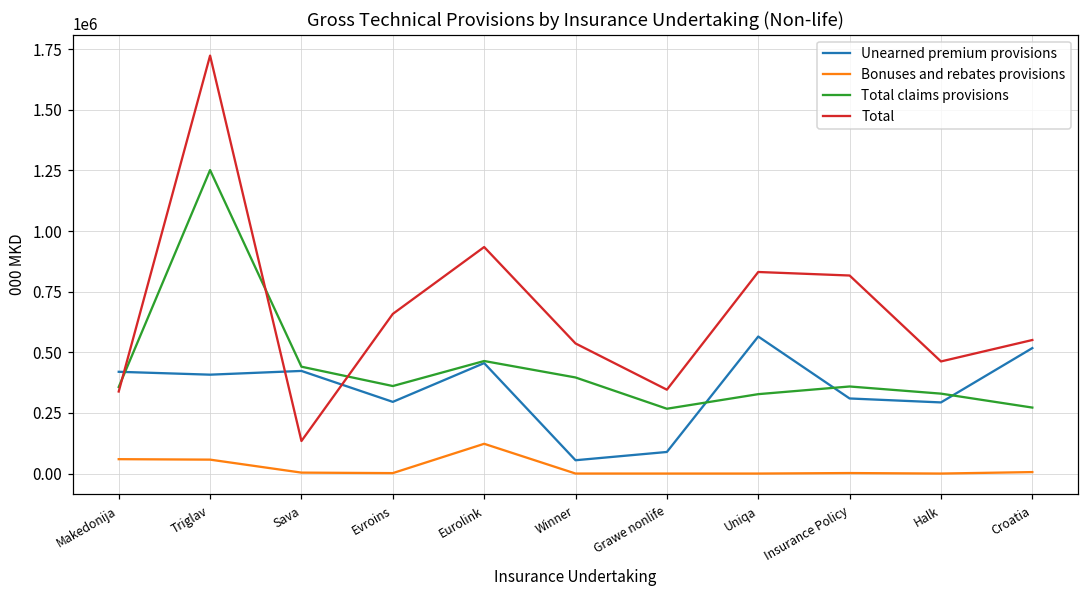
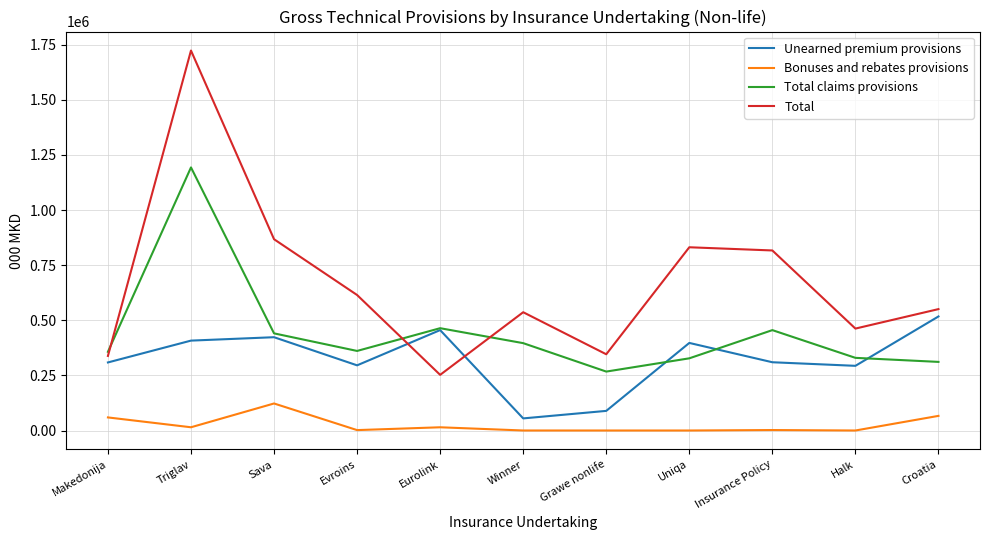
  {
    "Unearned premium provisions": {
-     "Makedonija": 420000,
+     "Makedonija": 310000,
      "Triglav": 410000,
      "Sava": 420000,
      "Evroins": 300000,
      "Winner": 50000,
      "Grawe nonlife": 90000,
-     "Uniqa": 560000,
+     "Uniqa": 400000,
      "Insurance Policy": 310000,
      "Halk": 290000,
      "Croatia": 520000
    },
    "Bonuses and rebates provisions": {
      "Makedonija": 60000,
-     "Triglav": 60000,
-     "Sava": 0,
+     "Triglav": 10000,
+     "Sava": 120000,
      "Evroins": 0,
-     "Eurolink": 120000,
+     "Eurolink": 10000,
      "Winner": 0,
      "Grawe nonlife": 0,
      "Uniqa": 0,
      "Insurance Policy": 0,
      "Halk": 0,
-     "Croatia": 10000
+     "Croatia": 70000
    },
    "Total claims provisions": {
      "Makedonija": 360000,
-     "Triglav": 1250000,
+     "Triglav": 1190000,
      "Sava": 440000,
      "Evroins": 360000,
      "Winner": 400000,
      "Grawe nonlife": 270000,
      "Uniqa": 330000,
-     "Insurance Policy": 360000,
+     "Insurance Policy": 460000,
      "Halk": 330000,
-     "Croatia": 270000
+     "Croatia": 310000
    },
    "Total": {
      "Makedonija": 340000,
      "Triglav": 1720000,
-     "Sava": 130000,
-     "Evroins": 660000,
-     "Eurolink": 930000,
+     "Sava": 870000,
+     "Evroins": 610000,
+     "Eurolink": 250000,
      "Winner": 540000,
      "Grawe nonlife": 350000,
      "Uniqa": 830000,
      "Insurance Policy": 820000,
      "Halk": 460000,
      "Croatia": 550000
    }
  }
